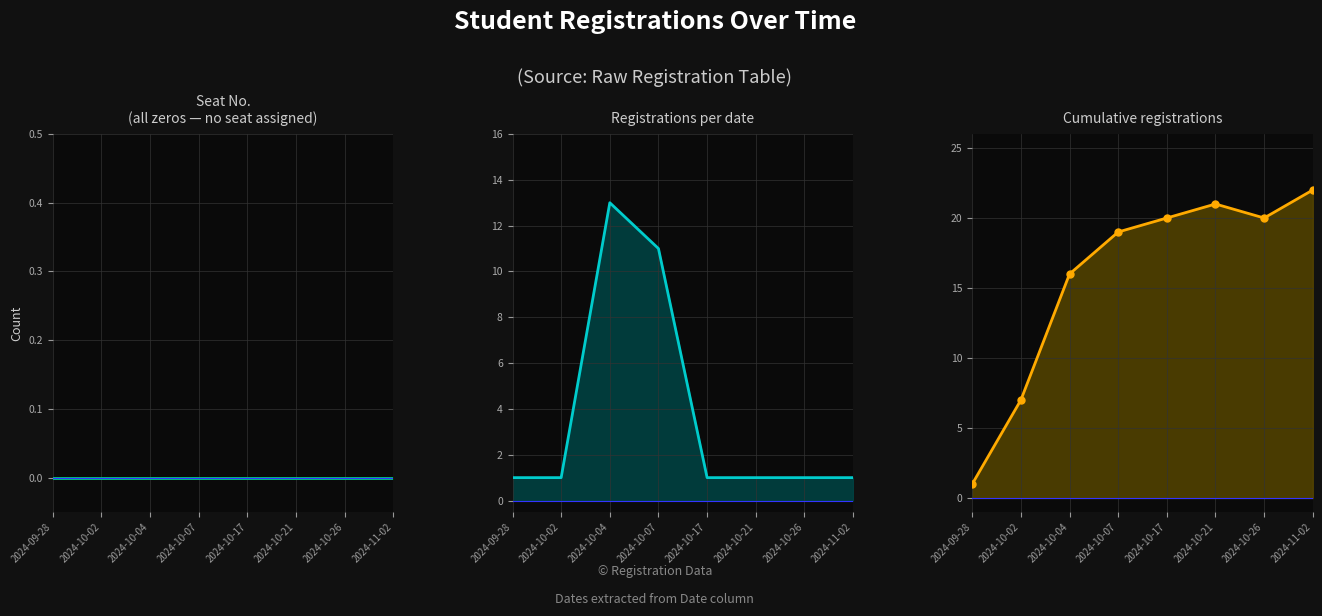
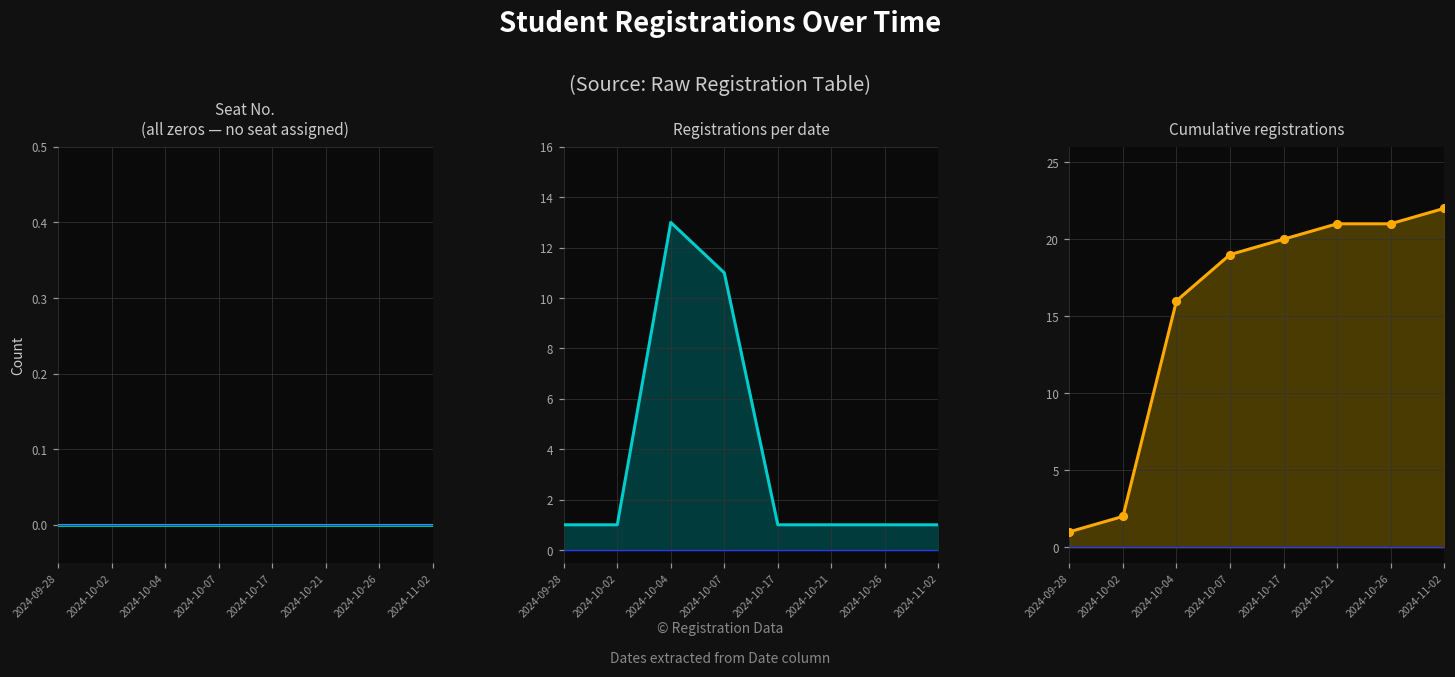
  {
    "Seat No. (all zeros — no seat assigned)": {
      "2024-09-28": 0.00,
      "2024-10-02": 0.00,
      "2024-10-04": 0.00,
      "2024-10-07": 0.00,
      "2024-10-17": 0.00,
      "2024-10-21": 0.00,
      "2024-10-26": 0.00,
      "2024-11-02": 0.00
    },
    "Registrations per date": {
      "2024-09-28": 1.0,
      "2024-10-02": 1.0,
      "2024-10-04": 13.0,
      "2024-10-07": 11.0,
      "2024-10-17": 1.0,
      "2024-10-21": 1.0,
      "2024-10-26": 1.0,
      "2024-11-02": 1.0
    },
    "Cumulative registrations": {
      "2024-09-28": 1,
-     "2024-10-02": 7,
+     "2024-10-02": 2,
      "2024-10-04": 16,
      "2024-10-07": 19,
      "2024-10-17": 20,
      "2024-10-21": 21,
-     "2024-10-26": 20,
+     "2024-10-26": 21,
      "2024-11-02": 22
    }
  }
